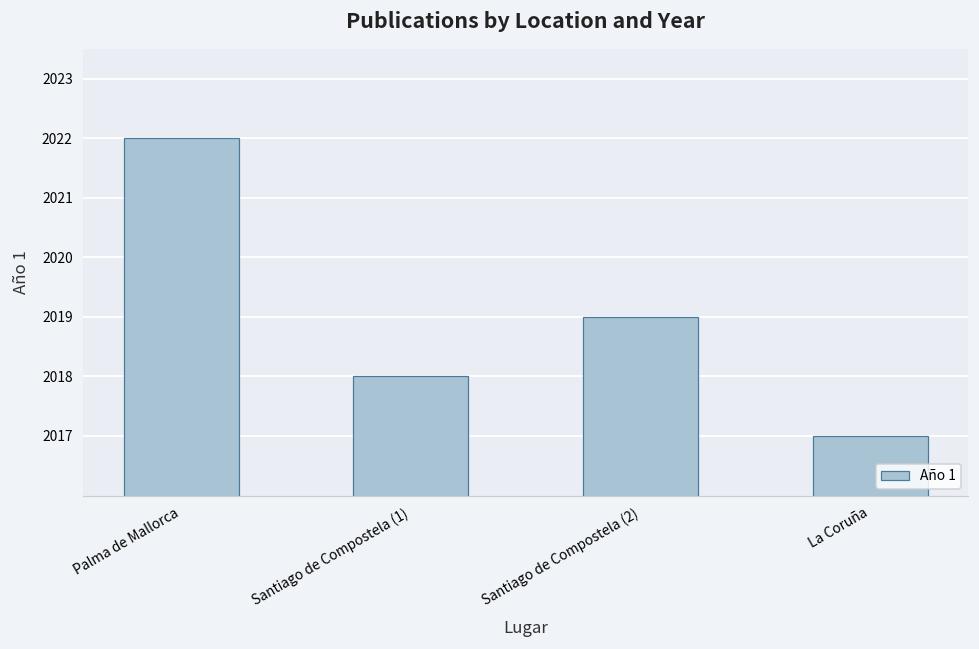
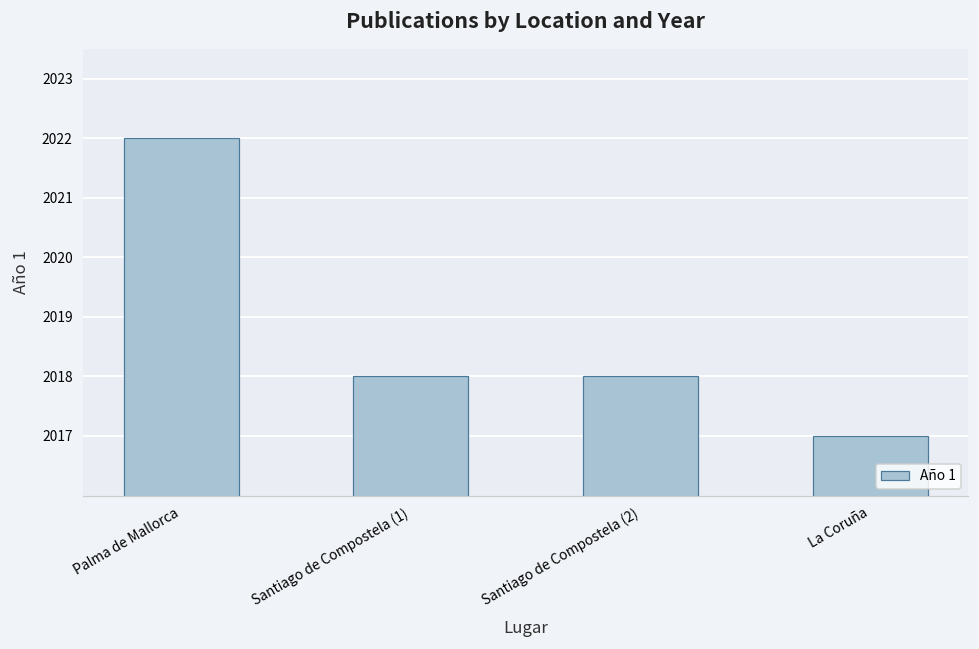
  {
    "Palma de Mallorca": 2022,
    "Santiago de Compostela (1)": 2018,
-   "Santiago de Compostela (2)": 2019,
+   "Santiago de Compostela (2)": 2018,
    "La Coruña": 2017
  }
